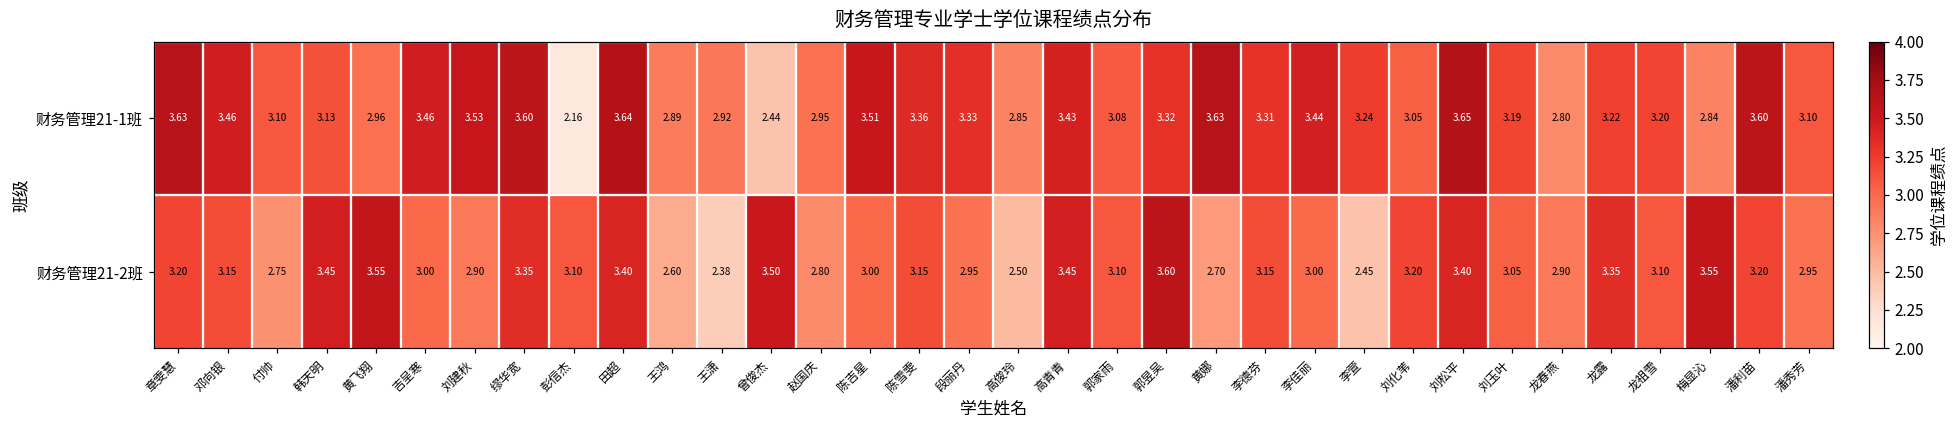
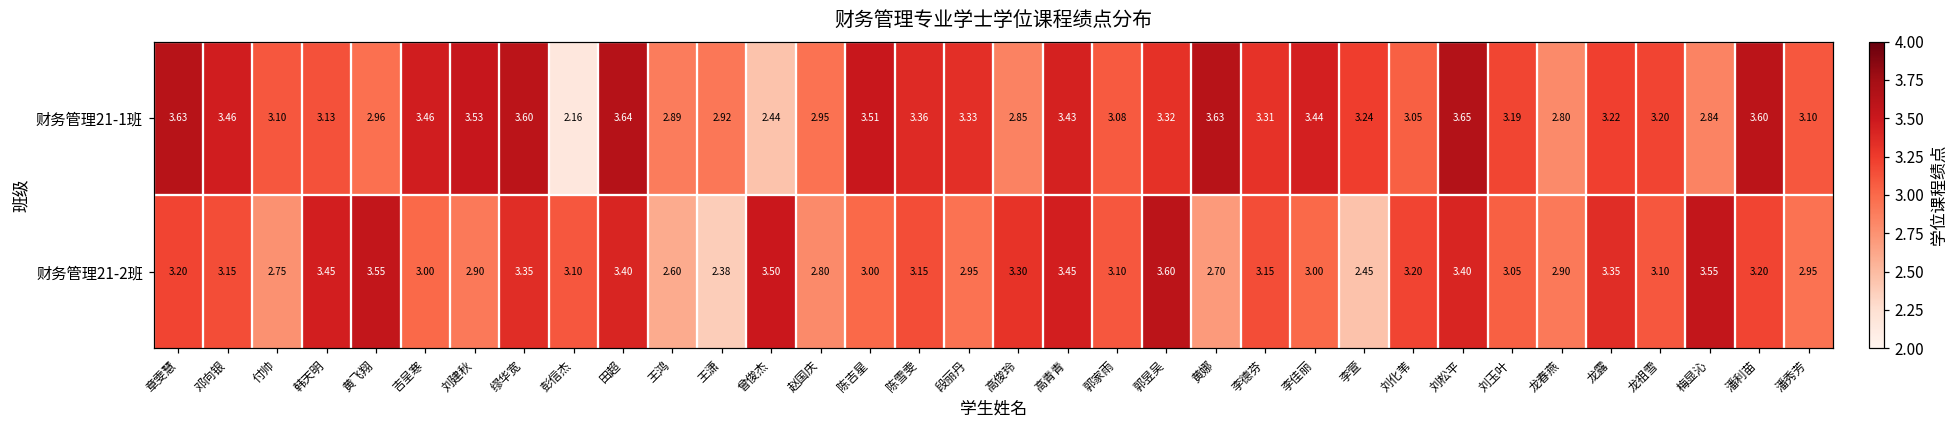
  {
    "财务管理21-1班": {
      "章雯慧": 3.63,
      "邓向银": 3.46,
      "付帅": 3.10,
      "韩天明": 3.13,
      "黄飞翔": 2.96,
      "吉呈寒": 3.46,
      "刘建秋": 3.53,
      "缪华宽": 3.60,
      "彭信杰": 2.16,
      "田超": 3.64,
      "王鸿": 2.89,
      "王潇": 2.92,
      "曾俊杰": 2.44,
      "赵国庆": 2.95,
      "陈吉星": 3.51,
      "陈雪雯": 3.36,
      "段丽丹": 3.33,
      "高俊玲": 2.85,
      "高青青": 3.43,
      "郭家雨": 3.08,
      "郭昱吴": 3.32,
      "黄娜": 3.63,
      "李德芬": 3.31,
      "李佳丽": 3.44,
      "李萱": 3.24,
      "刘化苇": 3.05,
      "刘松平": 3.65,
      "刘玉叶": 3.19,
      "龙春燕": 2.80,
      "龙露": 3.22,
      "龙祖雪": 3.20,
      "梅显沁": 2.84,
      "潘利苗": 3.60,
      "潘秀芳": 3.10
    },
    "财务管理21-2班": {
      "章雯慧": 3.20,
      "邓向银": 3.15,
      "付帅": 2.75,
      "韩天明": 3.45,
      "黄飞翔": 3.55,
      "吉呈寒": 3.00,
      "刘建秋": 2.90,
      "缪华宽": 3.35,
      "彭信杰": 3.10,
      "田超": 3.40,
      "王鸿": 2.60,
      "王潇": 2.38,
      "曾俊杰": 3.50,
      "赵国庆": 2.80,
      "陈吉星": 3.00,
      "陈雪雯": 3.15,
      "段丽丹": 2.95,
-     "高俊玲": 2.50,
+     "高俊玲": 3.30,
      "高青青": 3.45,
      "郭家雨": 3.10,
      "郭昱吴": 3.60,
      "黄娜": 2.70,
      "李德芬": 3.15,
      "李佳丽": 3.00,
      "李萱": 2.45,
      "刘化苇": 3.20,
      "刘松平": 3.40,
      "刘玉叶": 3.05,
      "龙春燕": 2.90,
      "龙露": 3.35,
      "龙祖雪": 3.10,
      "梅显沁": 3.55,
      "潘利苗": 3.20,
      "潘秀芳": 2.95
    }
  }
